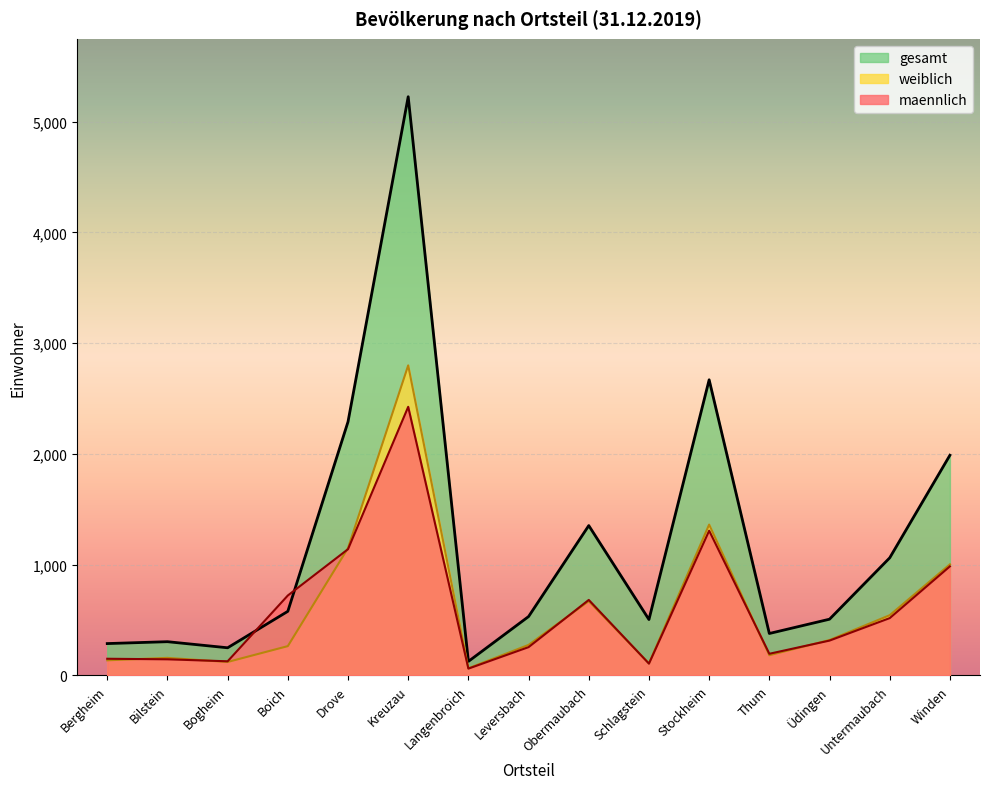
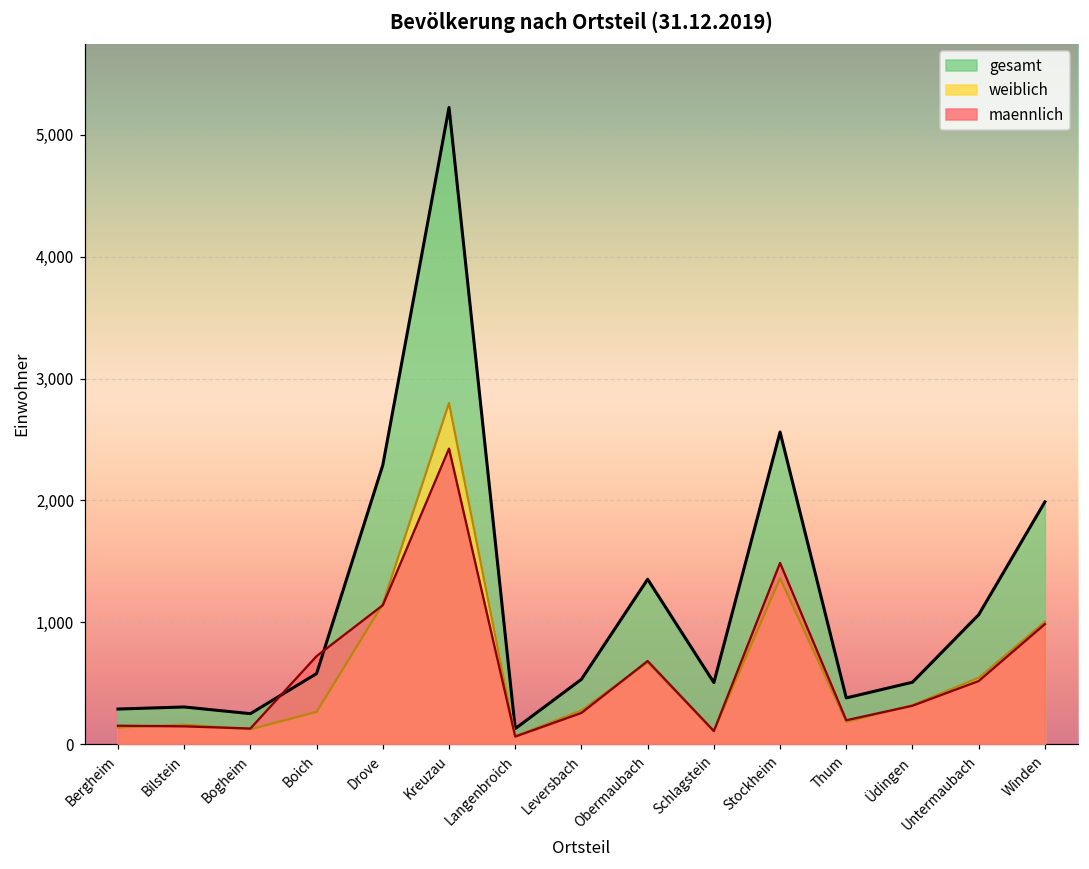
  {
    "gesamt": {
      "Bergheim": "290",
      "Bilstein": "310",
      "Bogheim": "250",
      "Boich": "580",
      "Drove": "2,290",
      "Kreuzau": "5,220",
      "Langenbroich": "130",
      "Leversbach": "530",
      "Obermaubach": "1,350",
      "Schlagstein": "510",
-     "Stockheim": "2,670",
+     "Stockheim": "2,560",
      "Thum": "380",
      "Üdingen": "510",
      "Untermaubach": "1,060",
      "Winden": "1,990"
    },
    "weiblich": {
      "Boich": "270",
      "Kreuzau": "2,800",
      "Stockheim": "1,360",
      "Untermaubach": "540"
    },
    "maennlich": {
      "Boich": "720",
      "Kreuzau": "2,430",
-     "Stockheim": "1,310",
+     "Stockheim": "1,490",
      "Untermaubach": "520"
    }
  }
